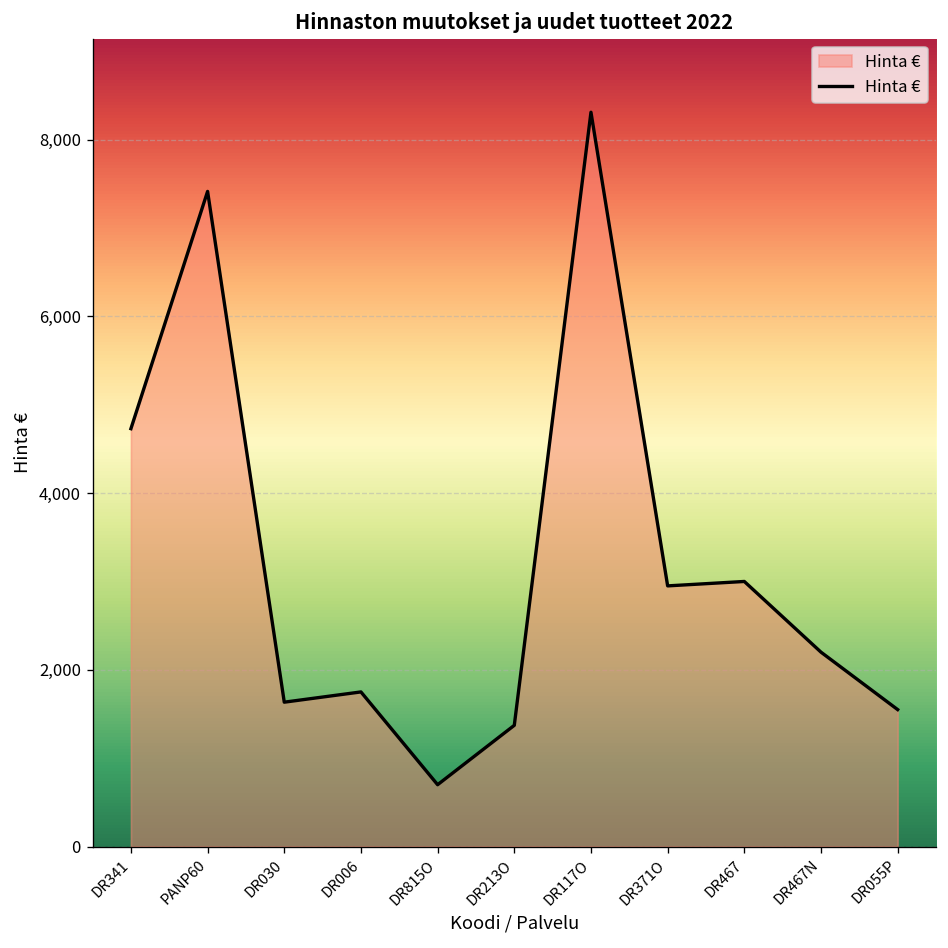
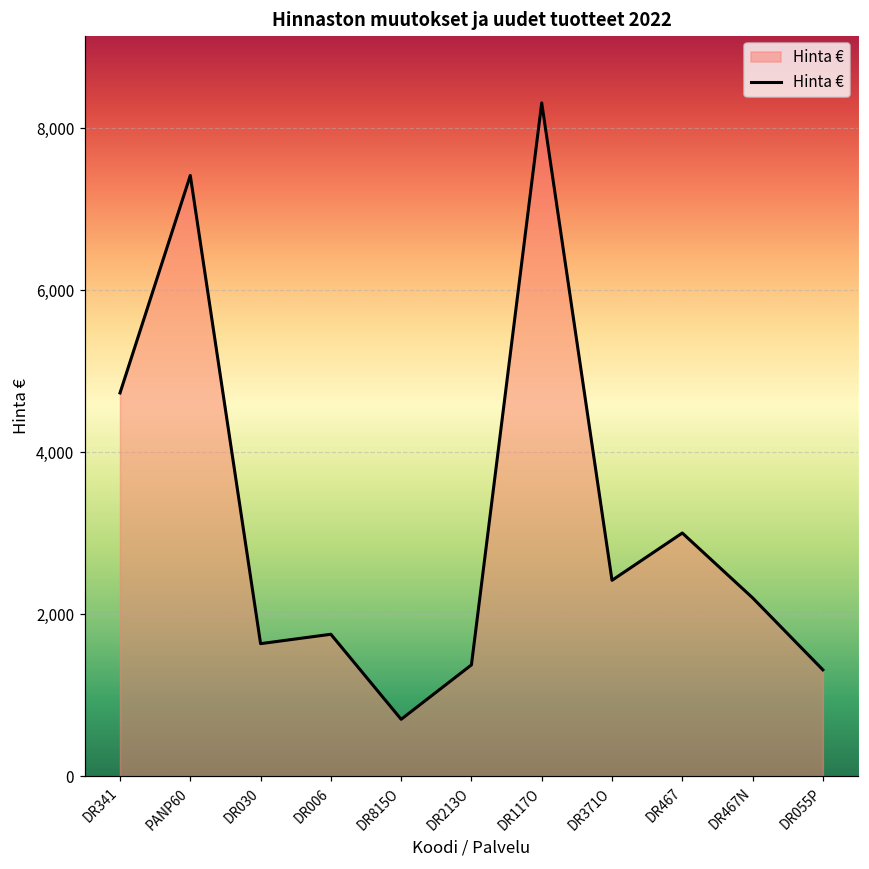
  {
    "DR341": "4,700",
    "PANP60": "7,400",
    "DR030": "1,600",
    "DR006": "1,800",
    "DR815O": "700",
    "DR213O": "1,400",
    "DR117O": "8,300",
-   "DR371O": "3,000",
+   "DR371O": "2,400",
    "DR467": "3,000",
    "DR467N": "2,200",
-   "DR055P": "1,600"
+   "DR055P": "1,300"
  }
